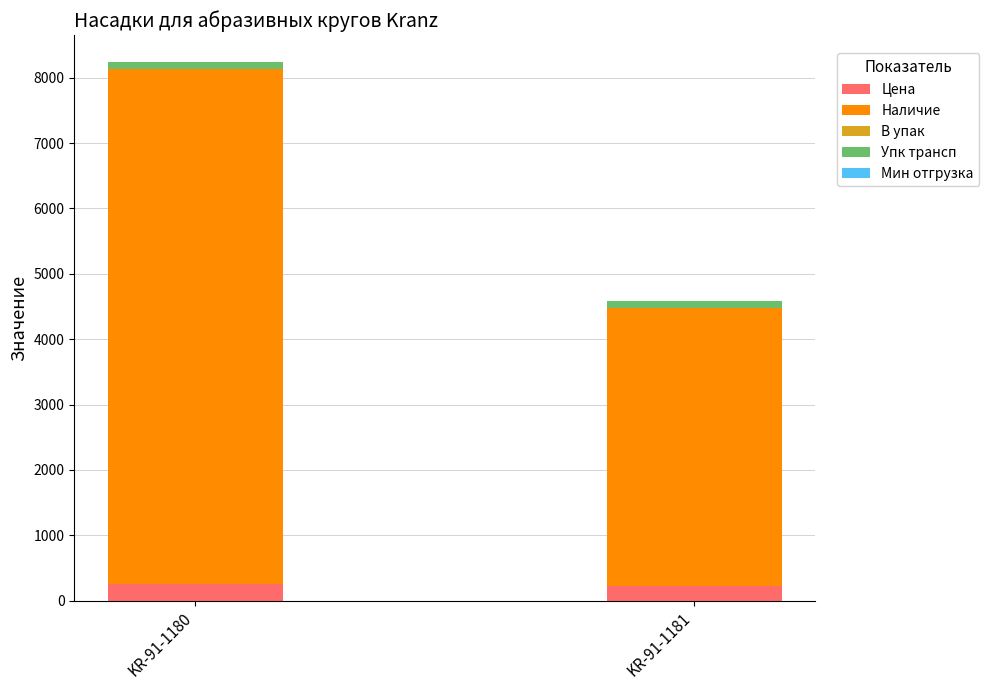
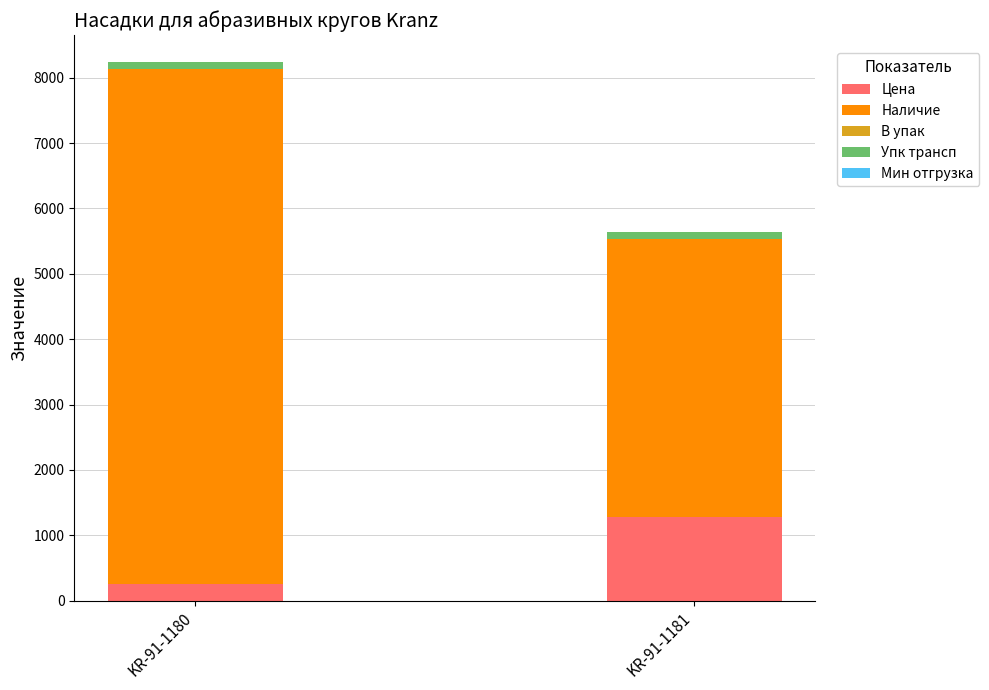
  {
    "Цена": {
      "KR-91-1180": 300,
-     "KR-91-1181": 200
+     "KR-91-1181": 1300
    },
    "В упак": {
      "KR-91-1180": 7900,
      "KR-91-1181": 4300
    },
    "Мин отгрузка": {
      "KR-91-1180": 100,
      "KR-91-1181": 100
    }
  }
